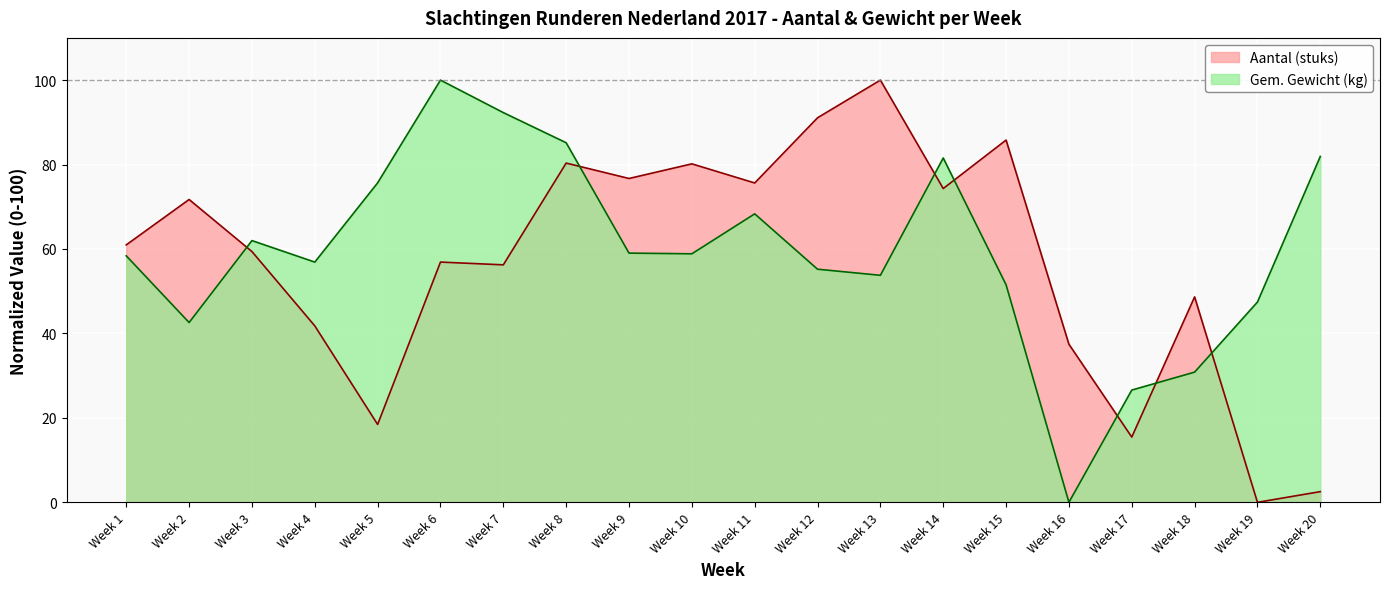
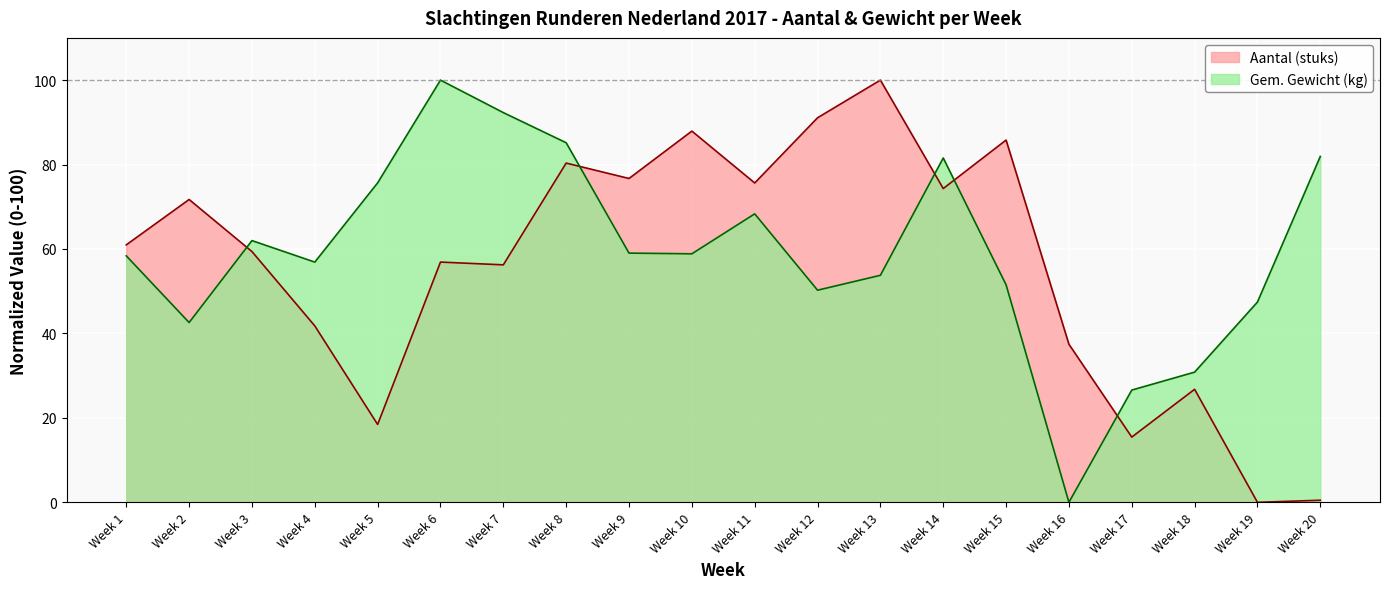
  {
    "Aantal (stuks)": {
      "Week 1": 61,
      "Week 2": 72,
      "Week 3": 59,
      "Week 4": 42,
      "Week 5": 18,
      "Week 6": 57,
      "Week 7": 56,
      "Week 8": 80,
      "Week 9": 77,
-     "Week 10": 80,
+     "Week 10": 88,
      "Week 11": 76,
      "Week 12": 91,
      "Week 13": 100,
      "Week 14": 74,
      "Week 15": 86,
      "Week 16": 37,
      "Week 17": 15,
-     "Week 18": 49,
+     "Week 18": 27,
      "Week 19": 0,
-     "Week 20": 3
+     "Week 20": 0
    },
    "Gem. Gewicht (kg)": {
      "Week 1": 58,
      "Week 2": 43,
      "Week 3": 62,
      "Week 4": 57,
      "Week 5": 76,
      "Week 6": 100,
      "Week 7": 92,
      "Week 8": 85,
      "Week 9": 59,
      "Week 10": 59,
      "Week 11": 68,
-     "Week 12": 55,
+     "Week 12": 50,
      "Week 13": 54,
      "Week 14": 82,
      "Week 15": 52,
      "Week 16": 0,
      "Week 17": 27,
      "Week 18": 31,
      "Week 19": 47,
      "Week 20": 82
    }
  }
